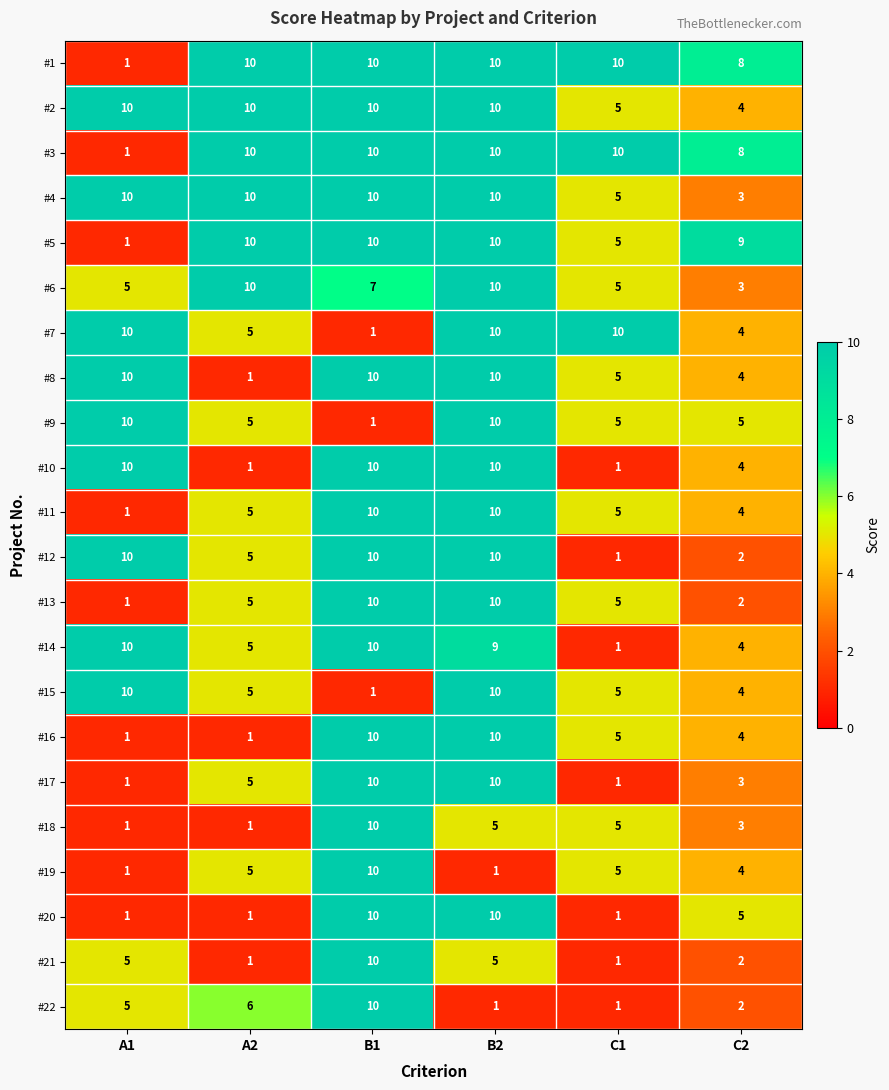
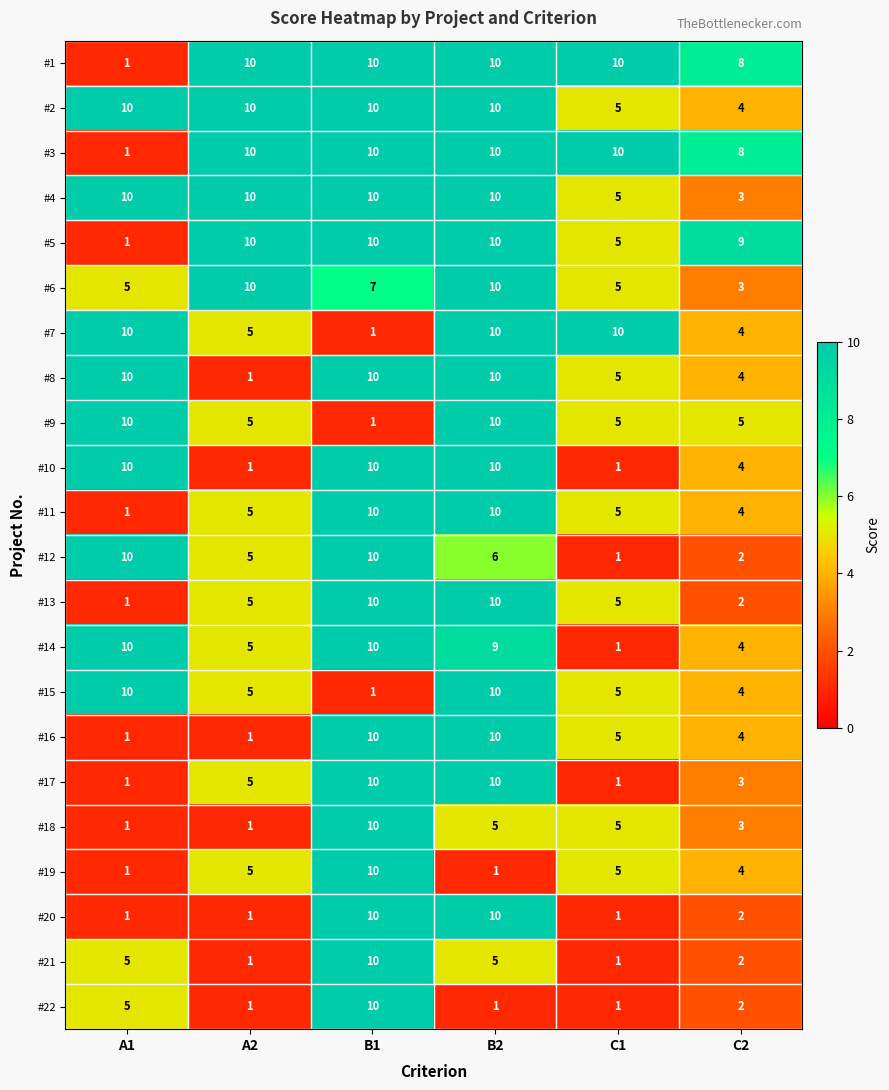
  {
    "#1": {
      "A1": 1,
      "A2": 10,
      "B1": 10,
      "B2": 10,
      "C1": 10,
      "C2": 8
    },
    "#2": {
      "A1": 10,
      "A2": 10,
      "B1": 10,
      "B2": 10,
      "C1": 5,
      "C2": 4
    },
    "#3": {
      "A1": 1,
      "A2": 10,
      "B1": 10,
      "B2": 10,
      "C1": 10,
      "C2": 8
    },
    "#4": {
      "A1": 10,
      "A2": 10,
      "B1": 10,
      "B2": 10,
      "C1": 5,
      "C2": 3
    },
    "#5": {
      "A1": 1,
      "A2": 10,
      "B1": 10,
      "B2": 10,
      "C1": 5,
      "C2": 9
    },
    "#6": {
      "A1": 5,
      "A2": 10,
      "B1": 7,
      "B2": 10,
      "C1": 5,
      "C2": 3
    },
    "#7": {
      "A1": 10,
      "A2": 5,
      "B1": 1,
      "B2": 10,
      "C1": 10,
      "C2": 4
    },
    "#8": {
      "A1": 10,
      "A2": 1,
      "B1": 10,
      "B2": 10,
      "C1": 5,
      "C2": 4
    },
    "#9": {
      "A1": 10,
      "A2": 5,
      "B1": 1,
      "B2": 10,
      "C1": 5,
      "C2": 5
    },
    "#10": {
      "A1": 10,
      "A2": 1,
      "B1": 10,
      "B2": 10,
      "C1": 1,
      "C2": 4
    },
    "#11": {
      "A1": 1,
      "A2": 5,
      "B1": 10,
      "B2": 10,
      "C1": 5,
      "C2": 4
    },
    "#12": {
      "A1": 10,
      "A2": 5,
      "B1": 10,
-     "B2": 10,
+     "B2": 6,
      "C1": 1,
      "C2": 2
    },
    "#13": {
      "A1": 1,
      "A2": 5,
      "B1": 10,
      "B2": 10,
      "C1": 5,
      "C2": 2
    },
    "#14": {
      "A1": 10,
      "A2": 5,
      "B1": 10,
      "B2": 9,
      "C1": 1,
      "C2": 4
    },
    "#15": {
      "A1": 10,
      "A2": 5,
      "B1": 1,
      "B2": 10,
      "C1": 5,
      "C2": 4
    },
    "#16": {
      "A1": 1,
      "A2": 1,
      "B1": 10,
      "B2": 10,
      "C1": 5,
      "C2": 4
    },
    "#17": {
      "A1": 1,
      "A2": 5,
      "B1": 10,
      "B2": 10,
      "C1": 1,
      "C2": 3
    },
    "#18": {
      "A1": 1,
      "A2": 1,
      "B1": 10,
      "B2": 5,
      "C1": 5,
      "C2": 3
    },
    "#19": {
      "A1": 1,
      "A2": 5,
      "B1": 10,
      "B2": 1,
      "C1": 5,
      "C2": 4
    },
    "#20": {
      "A1": 1,
      "A2": 1,
      "B1": 10,
      "B2": 10,
      "C1": 1,
-     "C2": 5
+     "C2": 2
    },
    "#21": {
      "A1": 5,
      "A2": 1,
      "B1": 10,
      "B2": 5,
      "C1": 1,
      "C2": 2
    },
    "#22": {
      "A1": 5,
-     "A2": 6,
+     "A2": 1,
      "B1": 10,
      "B2": 1,
      "C1": 1,
      "C2": 2
    }
  }
